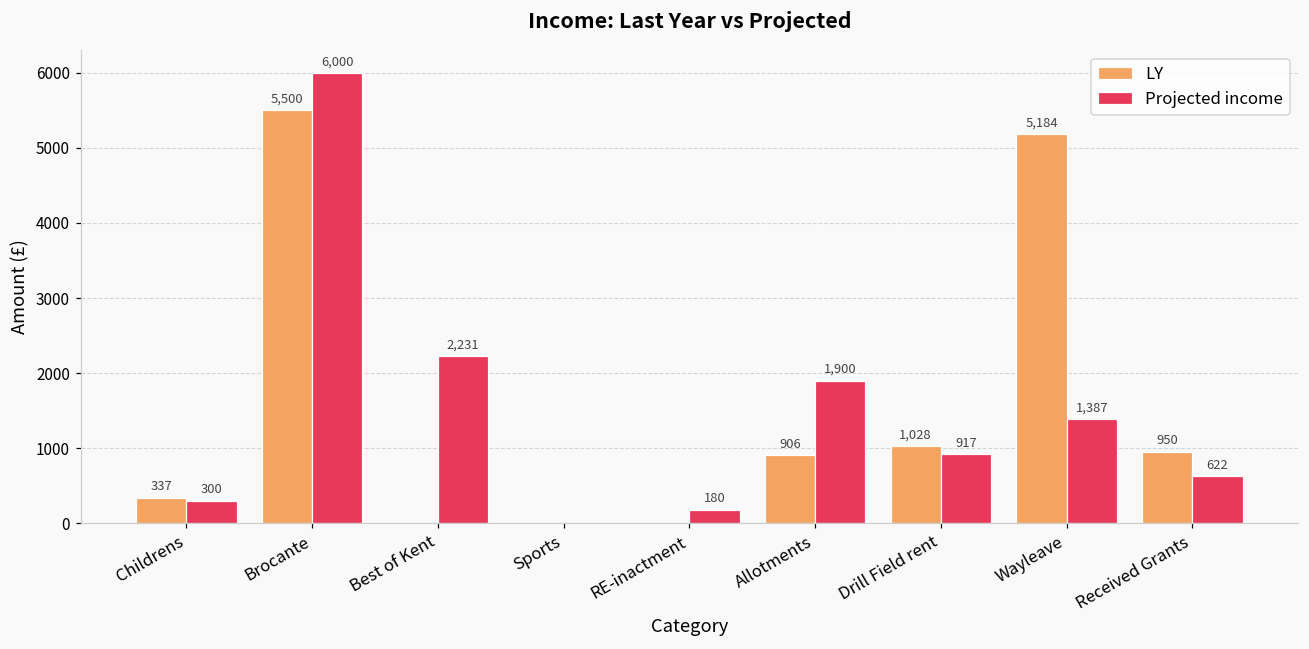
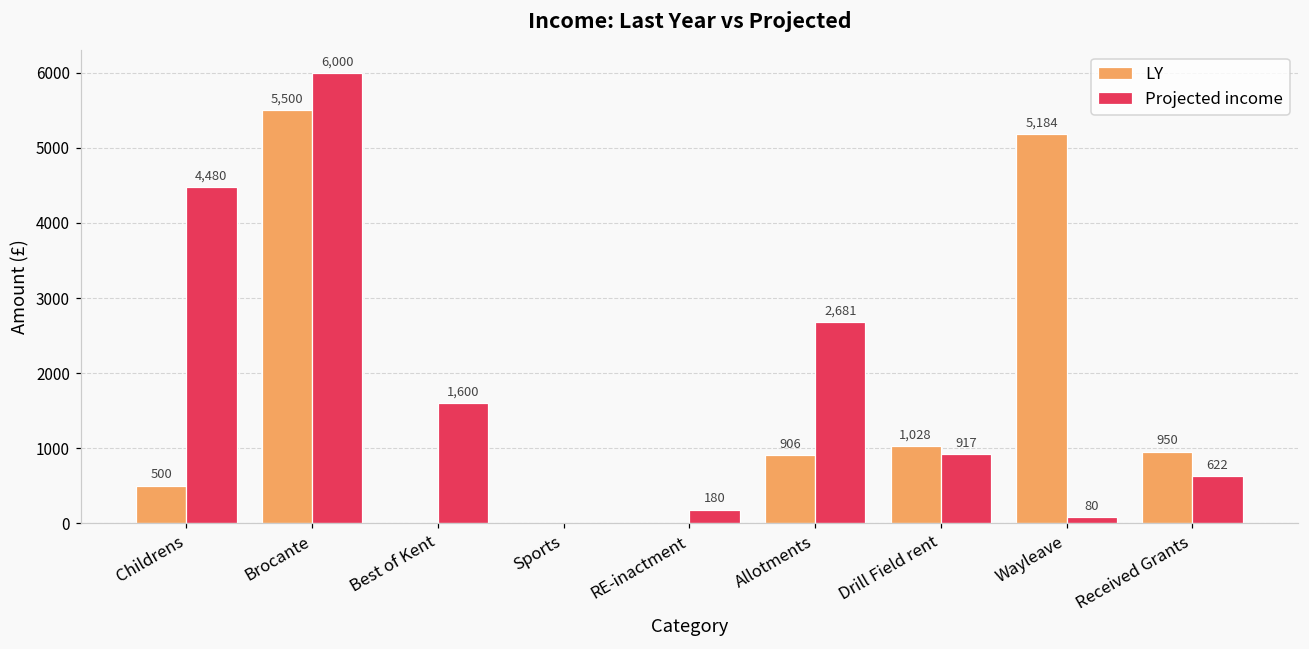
  {
    "LY": {
-     "Childrens": "337",
+     "Childrens": "500",
      "Brocante": "5,500",
      "Allotments": "906",
      "Drill Field rent": "1,028",
      "Wayleave": "5,184",
      "Received Grants": "950"
    },
    "Projected income": {
-     "Childrens": "300",
+     "Childrens": "4,480",
      "Brocante": "6,000",
-     "Best of Kent": "2,231",
+     "Best of Kent": "1,600",
      "RE-inactment": "180",
-     "Allotments": "1,900",
+     "Allotments": "2,681",
      "Drill Field rent": "917",
-     "Wayleave": "1,387",
+     "Wayleave": "80",
      "Received Grants": "622"
    }
  }
